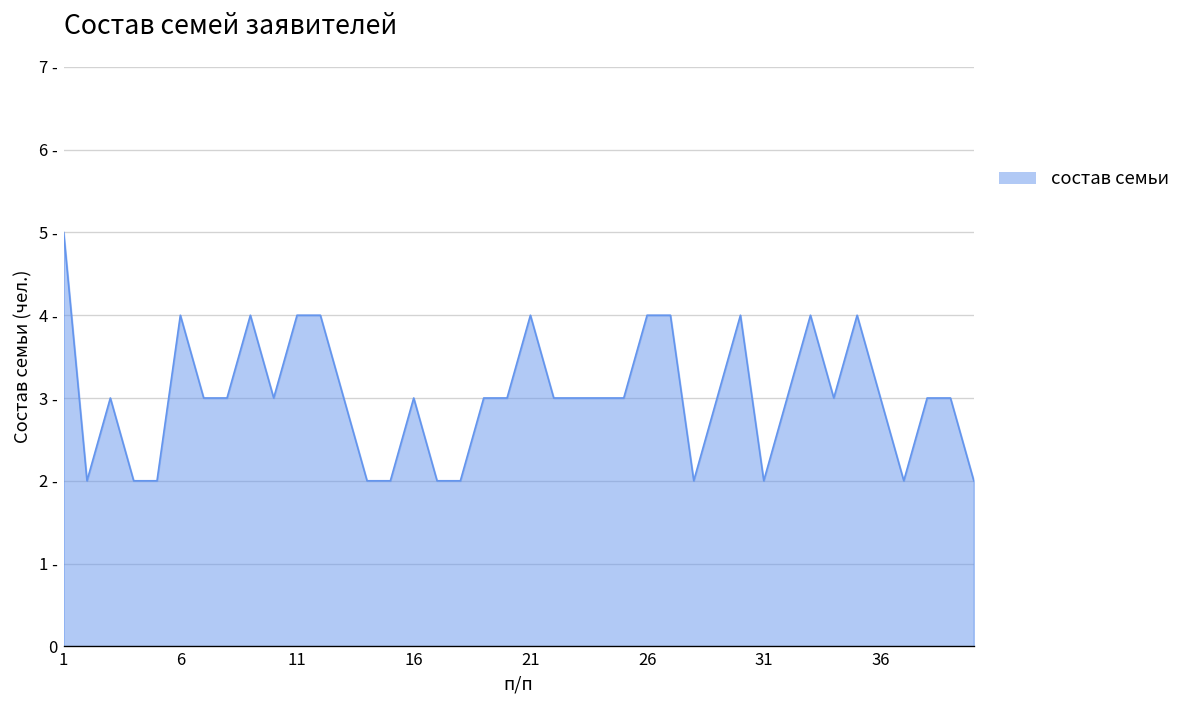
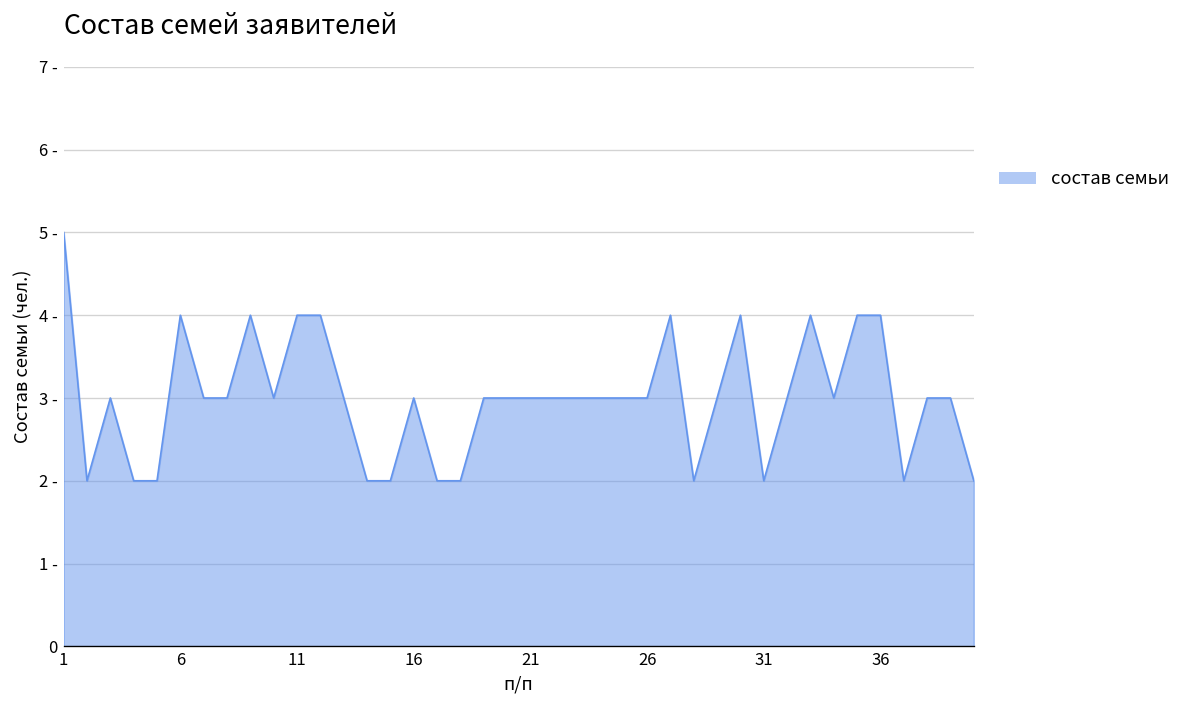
  {
    "1": "5 -",
    "6": "4 -",
    "11": "4 -",
    "16": "3 -",
-   "21": "4 -",
-   "26": "4 -",
+   "21": "3 -",
+   "26": "3 -",
    "31": "2 -",
-   "36": "3 -"
+   "36": "4 -"
  }
